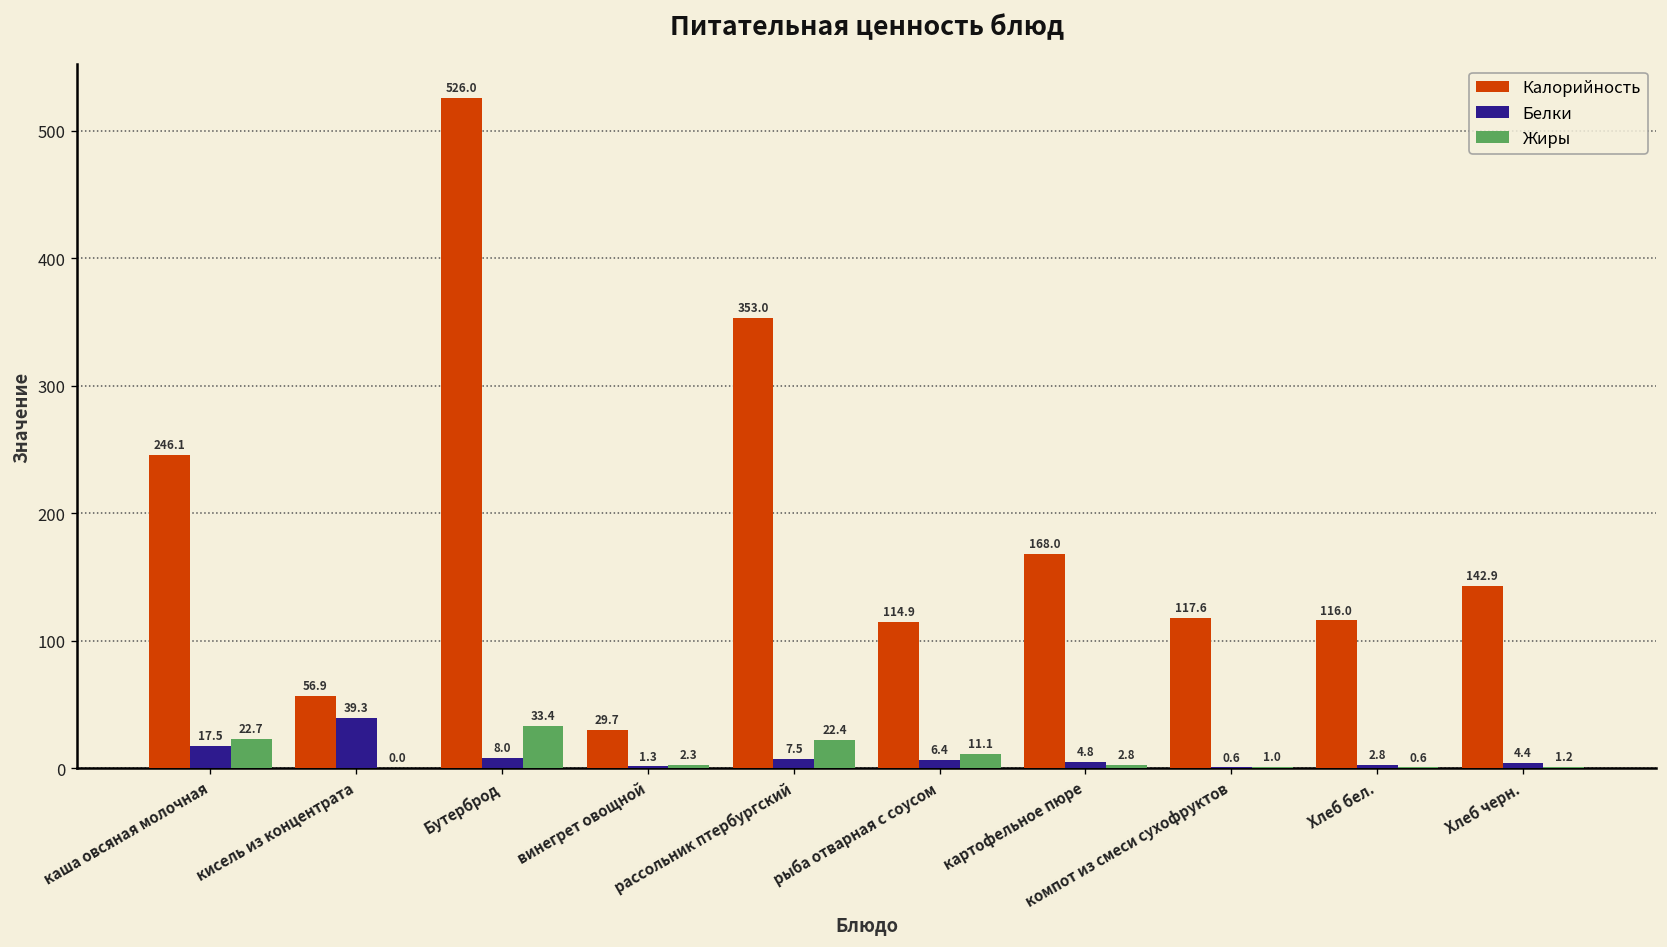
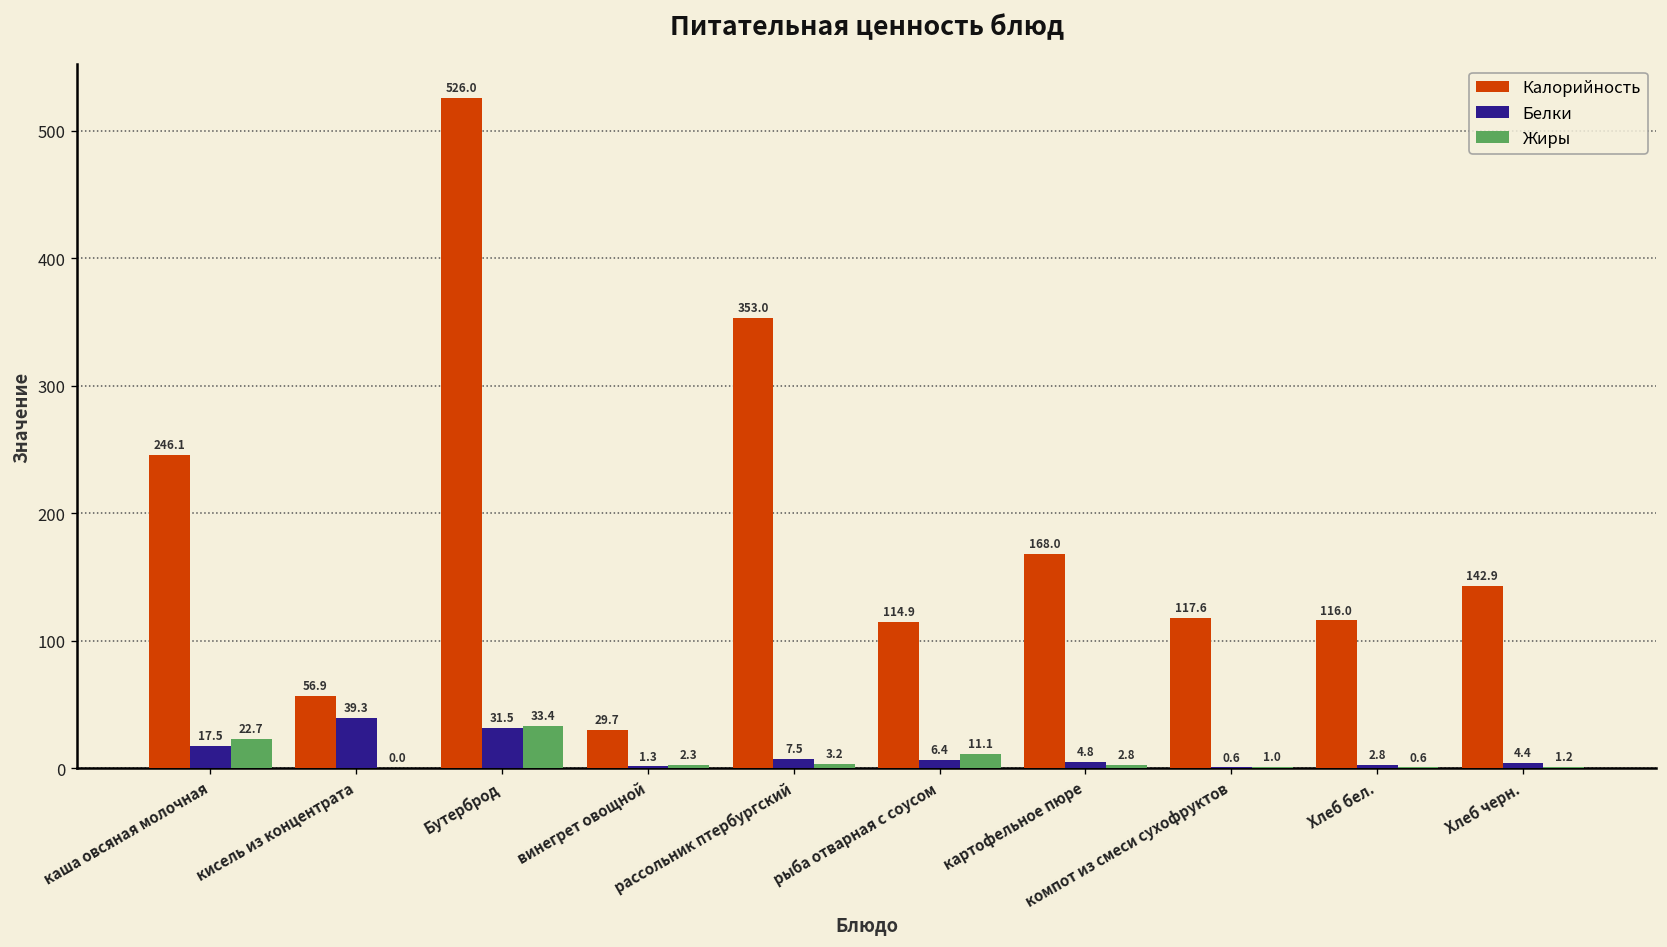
  {
    "Калорийность": {
      "каша овсяная молочная": 246.1,
      "кисель из концентрата": 56.9,
      "Бутерброд": 526.0,
      "винегрет овощной": 29.7,
      "рассольник птербургский": 353.0,
      "рыба отварная с соусом": 114.9,
      "картофельное пюре": 168.0,
      "компот из смеси сухофруктов": 117.6,
      "Хлеб бел.": 116.0,
      "Хлеб черн.": 142.9
    },
    "Белки": {
      "каша овсяная молочная": 17.5,
      "кисель из концентрата": 39.3,
-     "Бутерброд": 8.0,
+     "Бутерброд": 31.5,
      "винегрет овощной": 1.3,
      "рассольник птербургский": 7.5,
      "рыба отварная с соусом": 6.4,
      "картофельное пюре": 4.8,
      "компот из смеси сухофруктов": 0.6,
      "Хлеб бел.": 2.8,
      "Хлеб черн.": 4.4
    },
    "Жиры": {
      "каша овсяная молочная": 22.7,
      "кисель из концентрата": 0.0,
      "Бутерброд": 33.4,
      "винегрет овощной": 2.3,
-     "рассольник птербургский": 22.4,
+     "рассольник птербургский": 3.2,
      "рыба отварная с соусом": 11.1,
      "картофельное пюре": 2.8,
      "компот из смеси сухофруктов": 1.0,
      "Хлеб бел.": 0.6,
      "Хлеб черн.": 1.2
    }
  }
